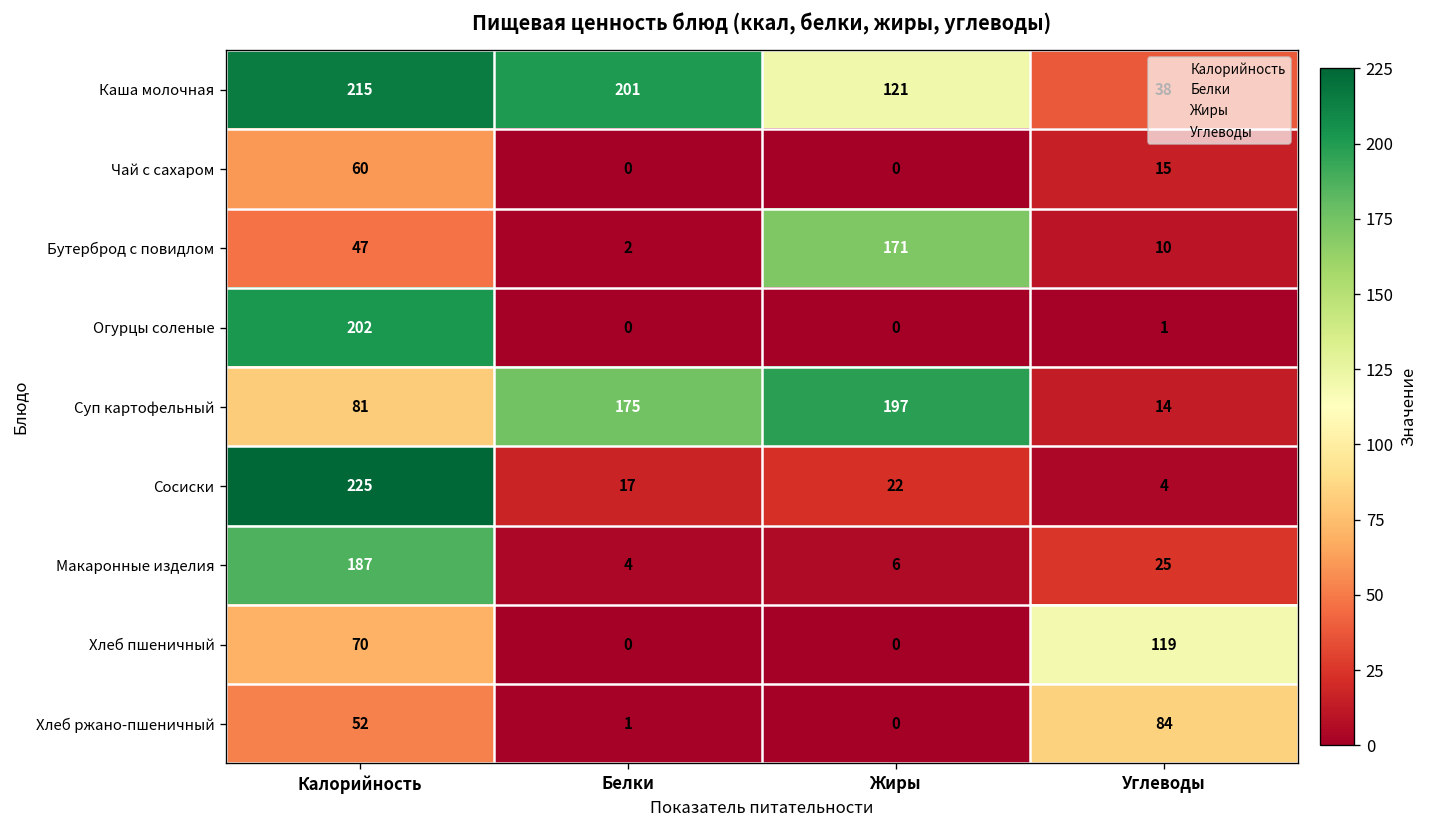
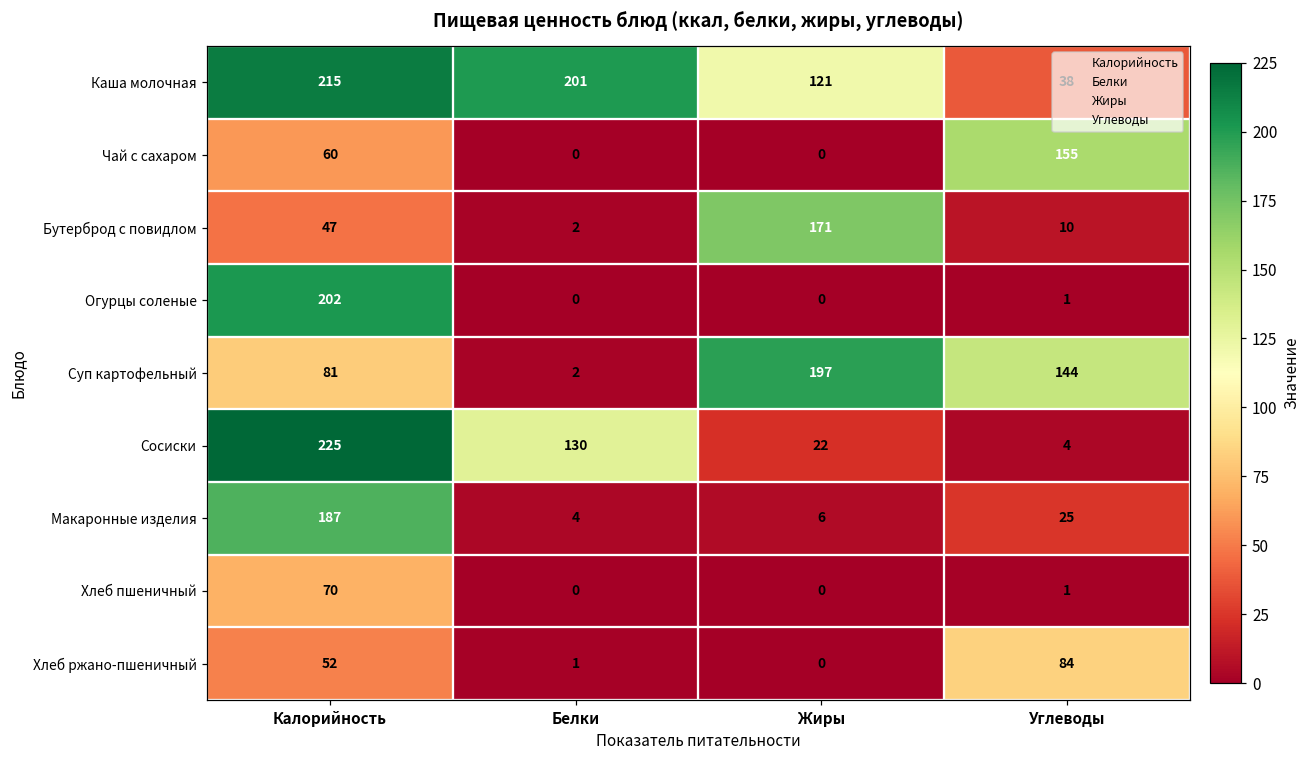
  {
    "Каша молочная": {
      "Калорийность": 215,
      "Белки": 201,
      "Жиры": 121
    },
    "Чай с сахаром": {
      "Калорийность": 60,
      "Белки": 0,
      "Жиры": 0,
-     "Углеводы": 15
+     "Углеводы": 155
    },
    "Бутерброд с повидлом": {
      "Калорийность": 47,
      "Белки": 2,
      "Жиры": 171,
      "Углеводы": 10
    },
    "Огурцы соленые": {
      "Калорийность": 202,
      "Белки": 0,
      "Жиры": 0,
      "Углеводы": 1
    },
    "Суп картофельный": {
      "Калорийность": 81,
-     "Белки": 175,
+     "Белки": 2,
      "Жиры": 197,
-     "Углеводы": 14
+     "Углеводы": 144
    },
    "Сосиски": {
      "Калорийность": 225,
-     "Белки": 17,
+     "Белки": 130,
      "Жиры": 22,
      "Углеводы": 4
    },
    "Макаронные изделия": {
      "Калорийность": 187,
      "Белки": 4,
      "Жиры": 6,
      "Углеводы": 25
    },
    "Хлеб пшеничный": {
      "Калорийность": 70,
      "Белки": 0,
      "Жиры": 0,
-     "Углеводы": 119
+     "Углеводы": 1
    },
    "Хлеб ржано-пшеничный": {
      "Калорийность": 52,
      "Белки": 1,
      "Жиры": 0,
      "Углеводы": 84
    }
  }
